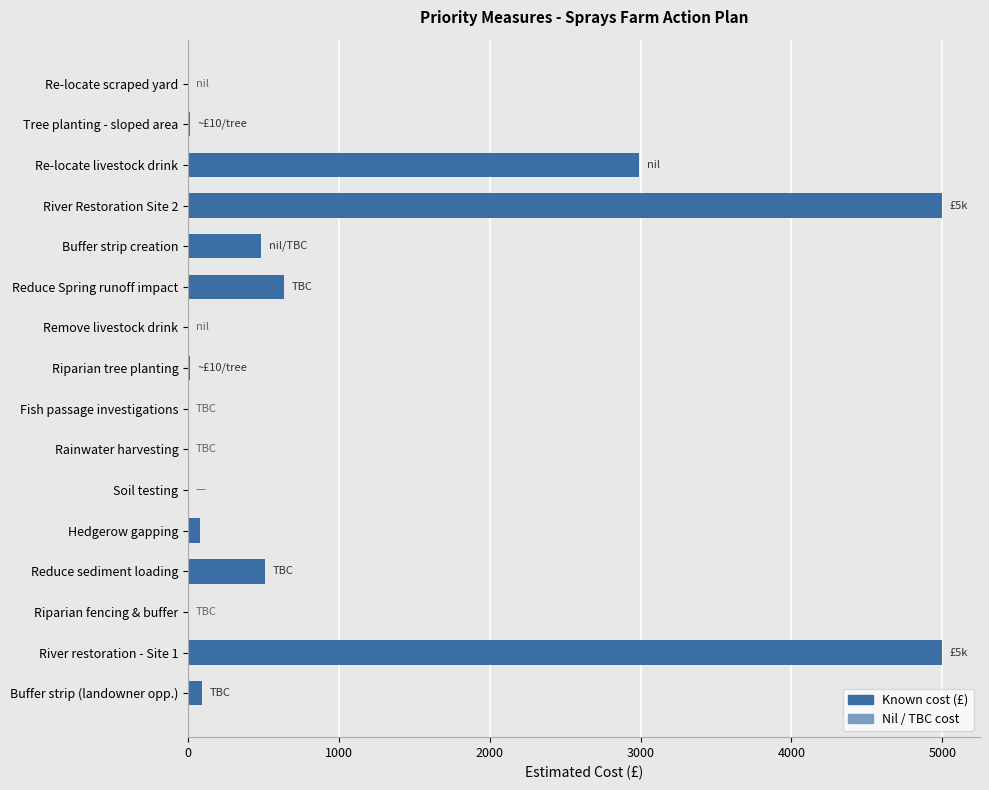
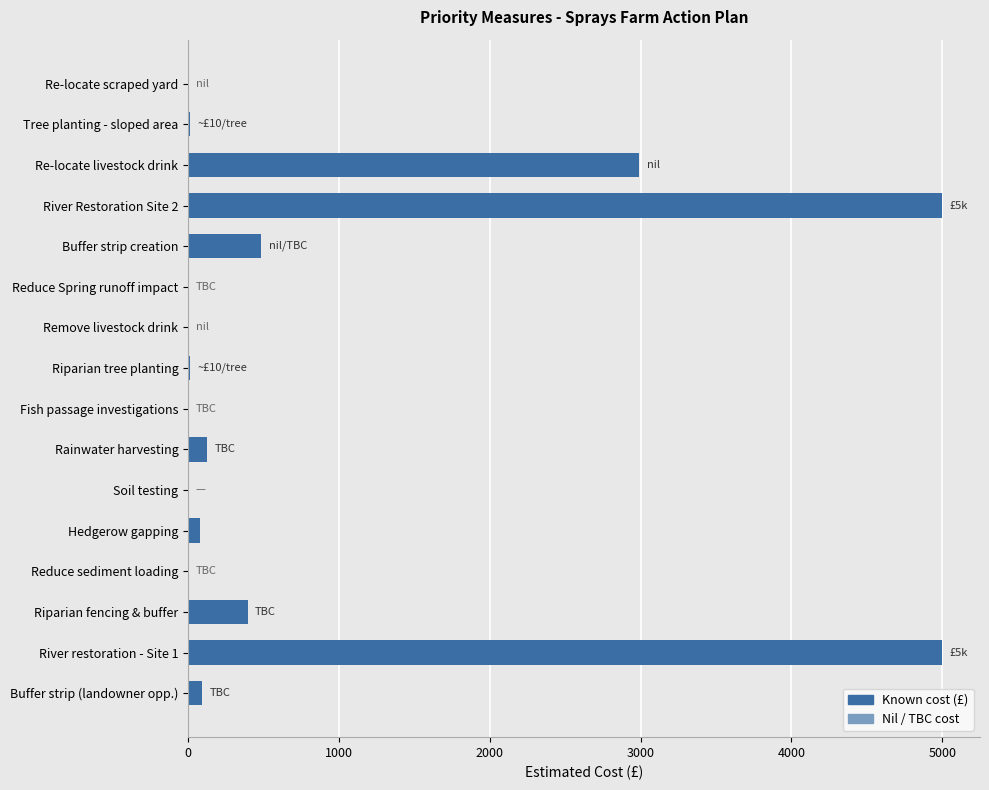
  {
    "Re-locate scraped yard": 0,
    "Re-locate livestock drink": 2990,
    "Buffer strip creation": 480,
-   "Reduce Spring runoff impact": 640,
+   "Reduce Spring runoff impact": 0,
    "Remove livestock drink": 0,
    "Fish passage investigations": 0,
-   "Rainwater harvesting": 0,
+   "Rainwater harvesting": 130,
    "Soil testing": 0,
    "Hedgerow gapping": 80,
-   "Reduce sediment loading": 510,
-   "Riparian fencing & buffer": 0,
+   "Reduce sediment loading": 0,
+   "Riparian fencing & buffer": 390,
    "Buffer strip (landowner opp.)": 90
  }
